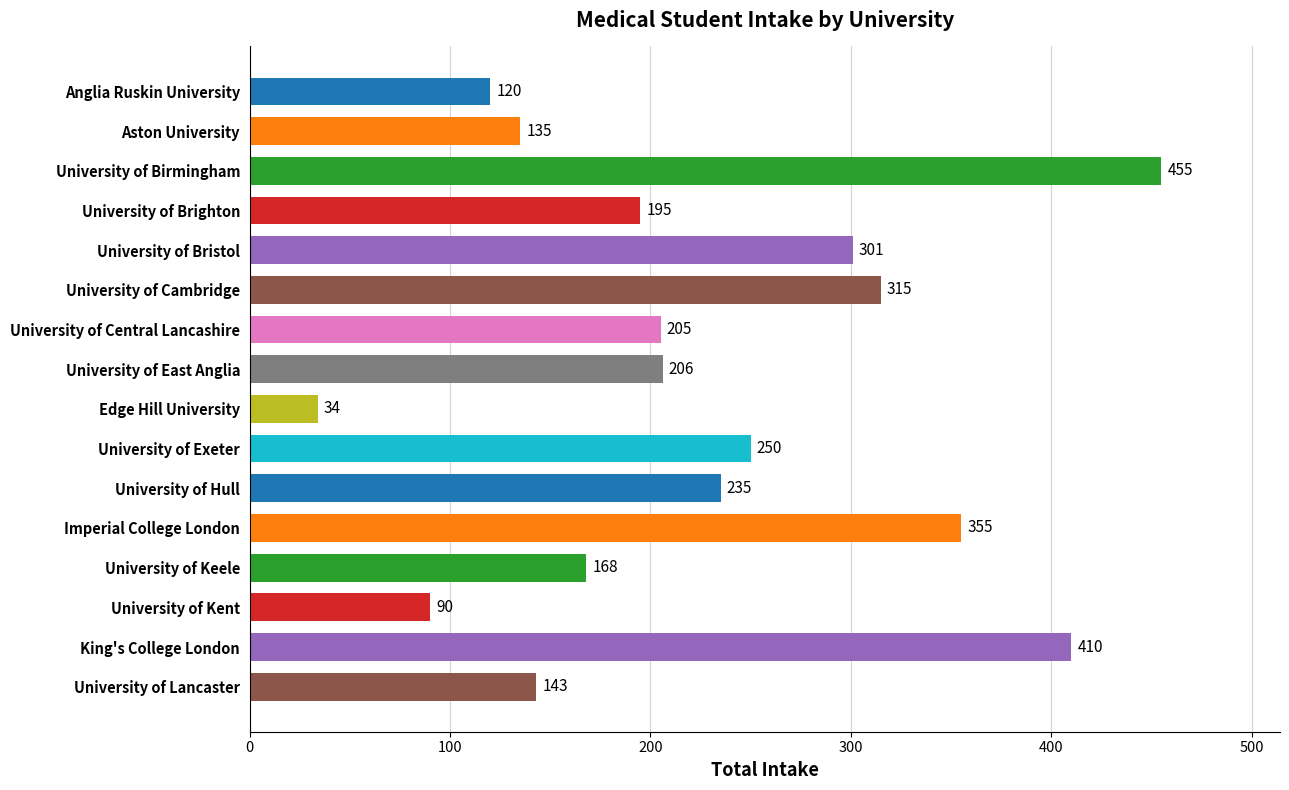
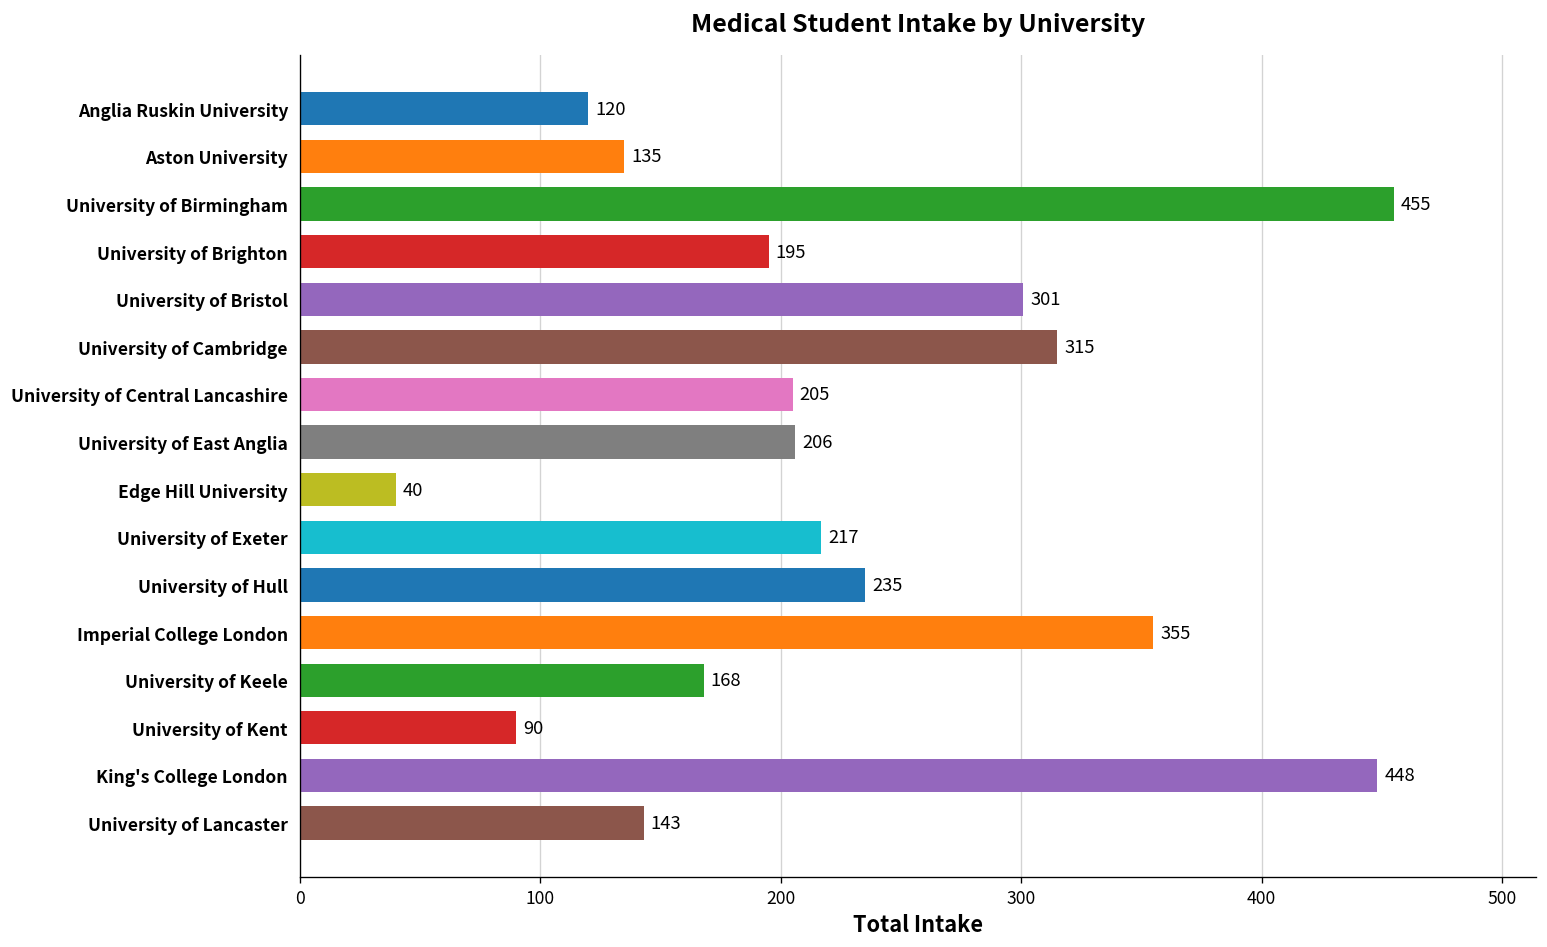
  {
    "Anglia Ruskin University": 120,
    "Aston University": 135,
    "University of Birmingham": 455,
    "University of Brighton": 195,
    "University of Bristol": 301,
    "University of Cambridge": 315,
    "University of Central Lancashire": 205,
    "University of East Anglia": 206,
-   "Edge Hill University": 34,
-   "University of Exeter": 250,
+   "Edge Hill University": 40,
+   "University of Exeter": 217,
    "University of Hull": 235,
    "Imperial College London": 355,
    "University of Keele": 168,
    "University of Kent": 90,
-   "King's College London": 410,
+   "King's College London": 448,
    "University of Lancaster": 143
  }
